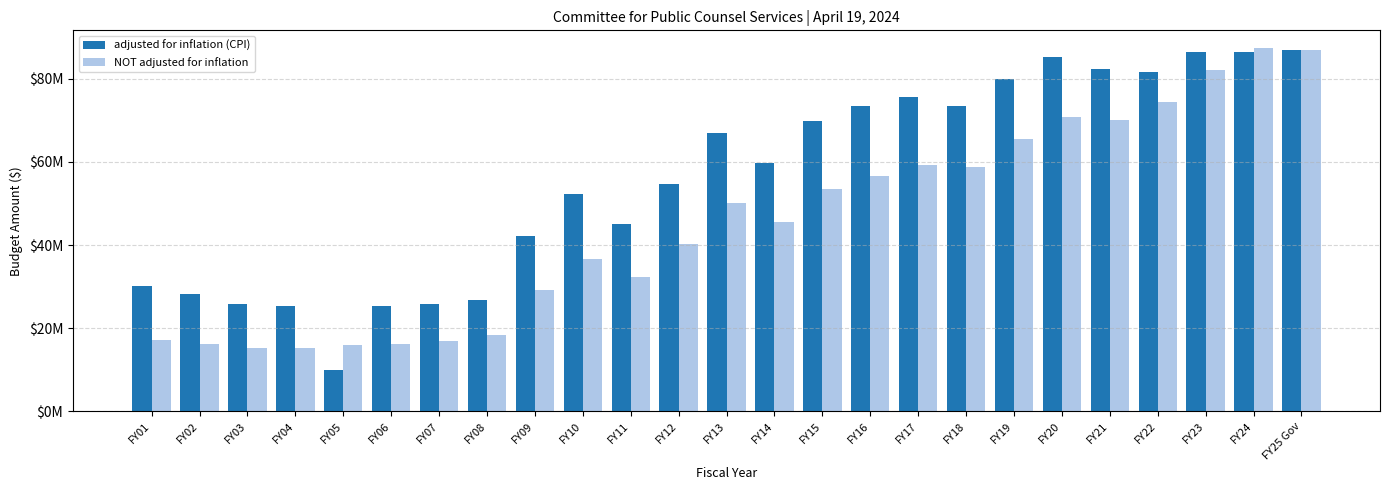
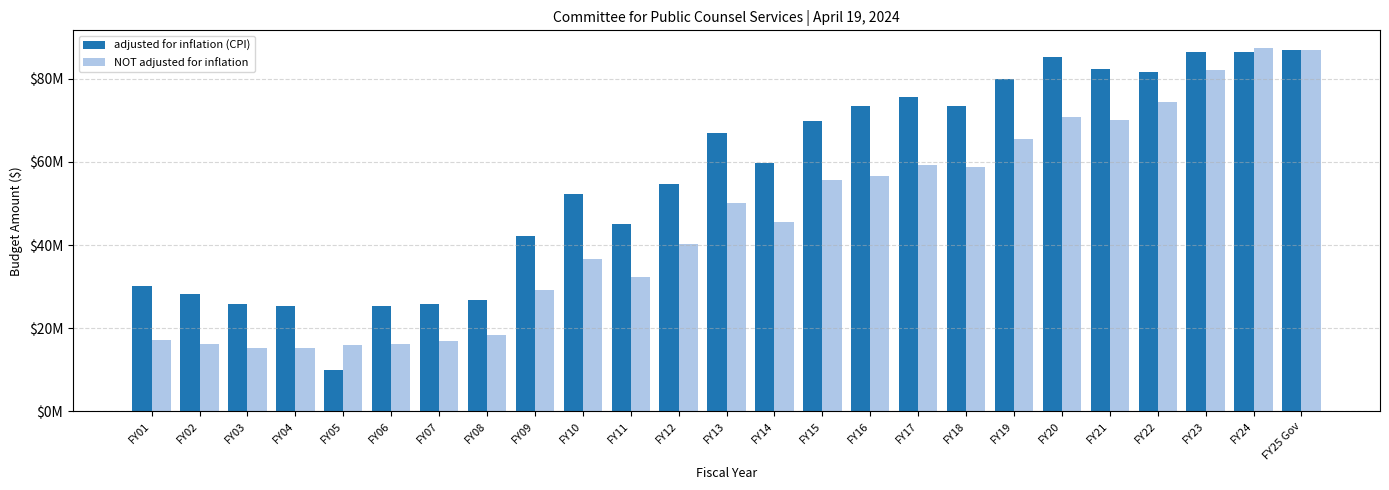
  {
    "adjusted for inflation (CPI)": {
      "FY01": "$30000000",
      "FY02": "$28000000",
      "FY03": "$26000000",
      "FY04": "$25000000",
      "FY05": "$10000000",
      "FY06": "$25000000",
      "FY07": "$26000000",
      "FY08": "$27000000",
      "FY09": "$42000000",
      "FY10": "$52000000",
      "FY11": "$45000000",
      "FY12": "$55000000",
      "FY13": "$67000000",
      "FY14": "$60000000",
      "FY15": "$70000000",
      "FY16": "$73000000",
      "FY17": "$76000000",
      "FY18": "$73000000",
      "FY19": "$80000000",
      "FY20": "$85000000",
      "FY21": "$82000000",
      "FY22": "$82000000",
      "FY23": "$87000000",
      "FY24": "$87000000",
      "FY25 Gov": "$87000000"
    },
    "NOT adjusted for inflation": {
      "FY01": "$17000000",
      "FY02": "$16000000",
      "FY03": "$15000000",
      "FY04": "$15000000",
      "FY05": "$16000000",
      "FY06": "$16000000",
      "FY07": "$17000000",
      "FY08": "$18000000",
      "FY09": "$29000000",
      "FY10": "$37000000",
      "FY11": "$32000000",
      "FY12": "$40000000",
      "FY13": "$50000000",
      "FY14": "$45000000",
-     "FY15": "$54000000",
+     "FY15": "$56000000",
      "FY16": "$57000000",
      "FY17": "$59000000",
      "FY18": "$59000000",
      "FY19": "$65000000",
      "FY20": "$71000000",
      "FY21": "$70000000",
      "FY22": "$74000000",
      "FY23": "$82000000",
      "FY24": "$87000000",
      "FY25 Gov": "$87000000"
    }
  }
